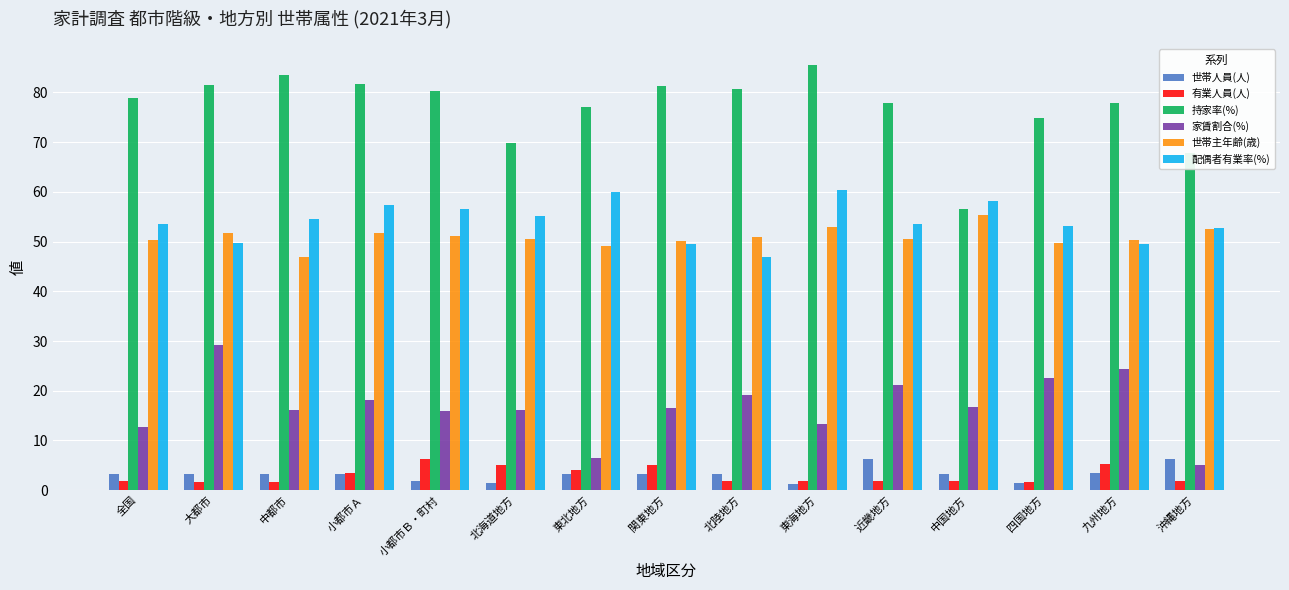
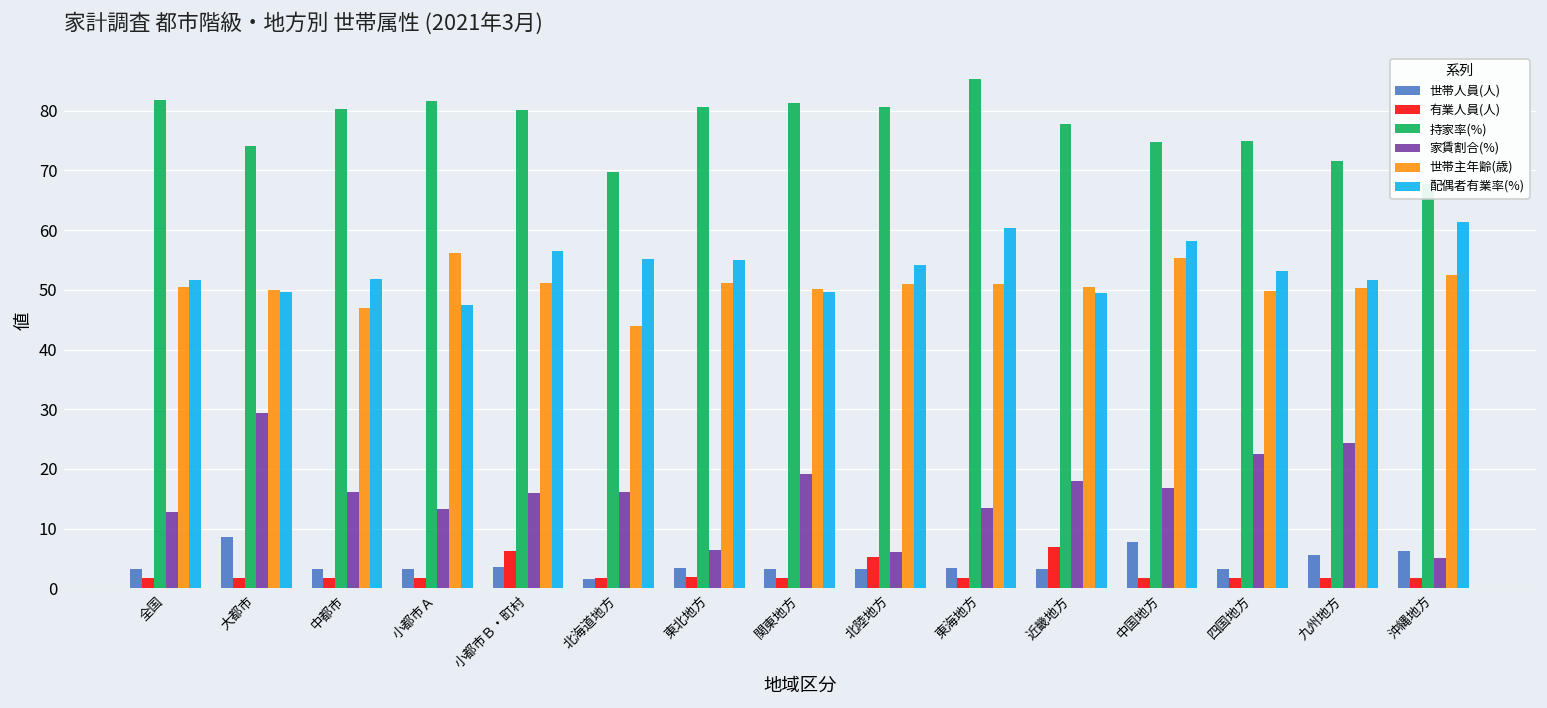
  {
    "世帯人員(人)": {
      "全国": 3,
-     "大都市": 3,
+     "大都市": 9,
      "中都市": 3,
      "小都市Ａ": 3,
-     "小都市Ｂ・町村": 2,
+     "小都市Ｂ・町村": 4,
      "北海道地方": 2,
      "東北地方": 3,
      "関東地方": 3,
      "北陸地方": 3,
-     "東海地方": 1,
-     "近畿地方": 6,
-     "中国地方": 3,
-     "四国地方": 1,
-     "九州地方": 3,
+     "東海地方": 3,
+     "近畿地方": 3,
+     "中国地方": 8,
+     "四国地方": 3,
+     "九州地方": 6,
      "沖縄地方": 6
    },
    "有業人員(人)": {
      "全国": 2,
      "大都市": 2,
      "中都市": 2,
-     "小都市Ａ": 3,
+     "小都市Ａ": 2,
      "小都市Ｂ・町村": 6,
-     "北海道地方": 5,
-     "東北地方": 4,
-     "関東地方": 5,
-     "北陸地方": 2,
+     "北海道地方": 2,
+     "東北地方": 2,
+     "関東地方": 2,
+     "北陸地方": 5,
      "東海地方": 2,
-     "近畿地方": 2,
+     "近畿地方": 7,
      "中国地方": 2,
      "四国地方": 2,
-     "九州地方": 5,
+     "九州地方": 2,
      "沖縄地方": 2
    },
    "持家率(%)": {
-     "全国": 79,
-     "大都市": 81,
-     "中都市": 84,
+     "全国": 82,
+     "大都市": 74,
+     "中都市": 80,
      "小都市Ａ": 82,
      "小都市Ｂ・町村": 80,
      "北海道地方": 70,
-     "東北地方": 77,
+     "東北地方": 81,
      "関東地方": 81,
      "北陸地方": 81,
      "東海地方": 85,
      "近畿地方": 78,
-     "中国地方": 57,
+     "中国地方": 75,
      "四国地方": 75,
-     "九州地方": 78
+     "九州地方": 72
    },
    "家賃割合(%)": {
      "全国": 13,
      "大都市": 29,
      "中都市": 16,
-     "小都市Ａ": 18,
+     "小都市Ａ": 13,
      "小都市Ｂ・町村": 16,
      "北海道地方": 16,
      "東北地方": 6,
-     "関東地方": 17,
-     "北陸地方": 19,
+     "関東地方": 19,
+     "北陸地方": 6,
      "東海地方": 13,
-     "近畿地方": 21,
+     "近畿地方": 18,
      "中国地方": 17,
      "四国地方": 23,
      "九州地方": 24,
      "沖縄地方": 5
    },
    "世帯主年齢(歳)": {
      "全国": 50,
-     "大都市": 52,
+     "大都市": 50,
      "中都市": 47,
-     "小都市Ａ": 52,
+     "小都市Ａ": 56,
      "小都市Ｂ・町村": 51,
-     "北海道地方": 51,
-     "東北地方": 49,
+     "北海道地方": 44,
+     "東北地方": 51,
      "関東地方": 50,
      "北陸地方": 51,
-     "東海地方": 53,
+     "東海地方": 51,
      "近畿地方": 51,
      "中国地方": 55,
      "四国地方": 50,
      "九州地方": 50,
      "沖縄地方": 53
    },
    "配偶者有業率(%)": {
-     "全国": 54,
+     "全国": 52,
      "大都市": 50,
-     "中都市": 55,
-     "小都市Ａ": 57,
+     "中都市": 52,
+     "小都市Ａ": 48,
      "小都市Ｂ・町村": 57,
      "北海道地方": 55,
-     "東北地方": 60,
+     "東北地方": 55,
      "関東地方": 50,
-     "北陸地方": 47,
+     "北陸地方": 54,
      "東海地方": 60,
-     "近畿地方": 54,
+     "近畿地方": 49,
      "中国地方": 58,
      "四国地方": 53,
-     "九州地方": 50,
-     "沖縄地方": 53
+     "九州地方": 52,
+     "沖縄地方": 61
    }
  }
